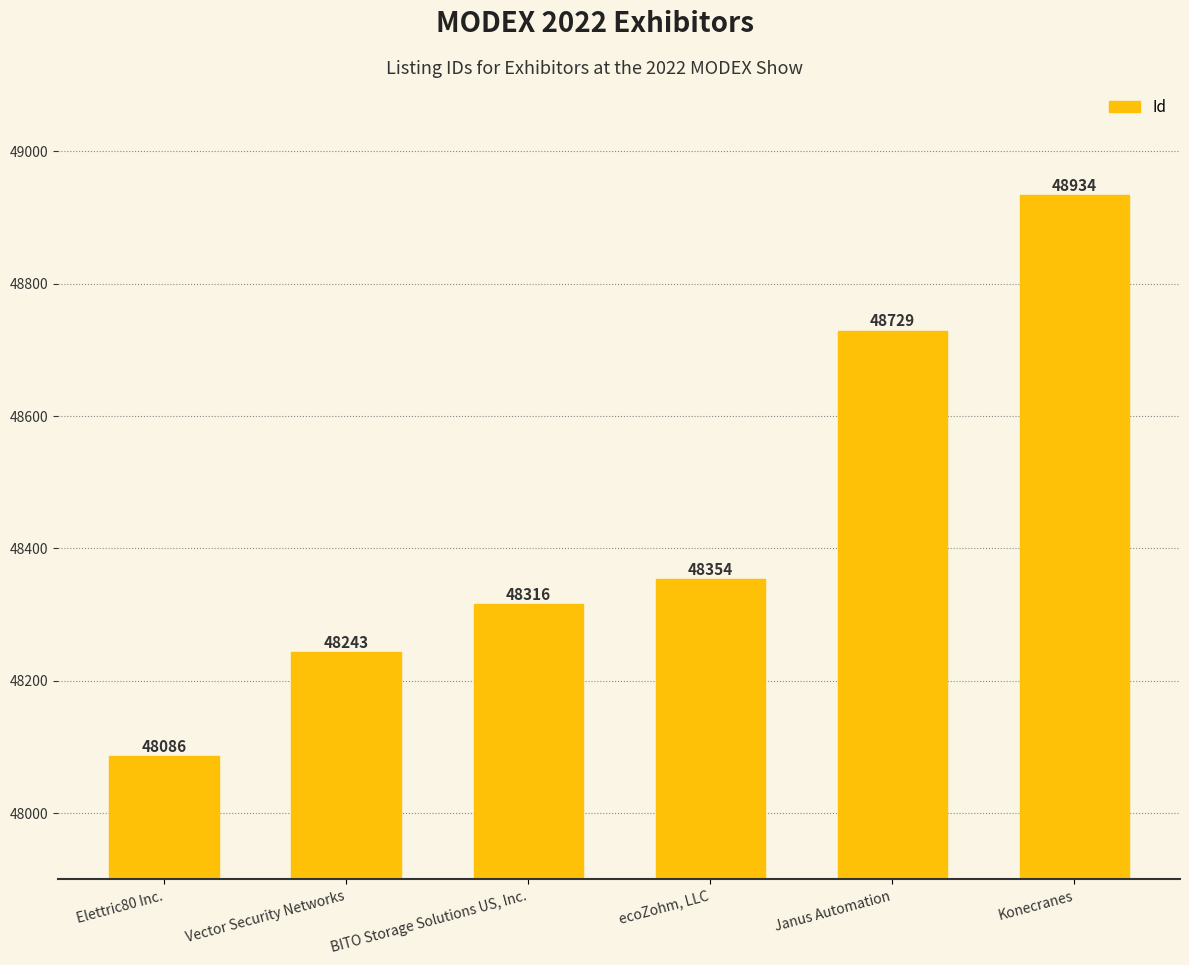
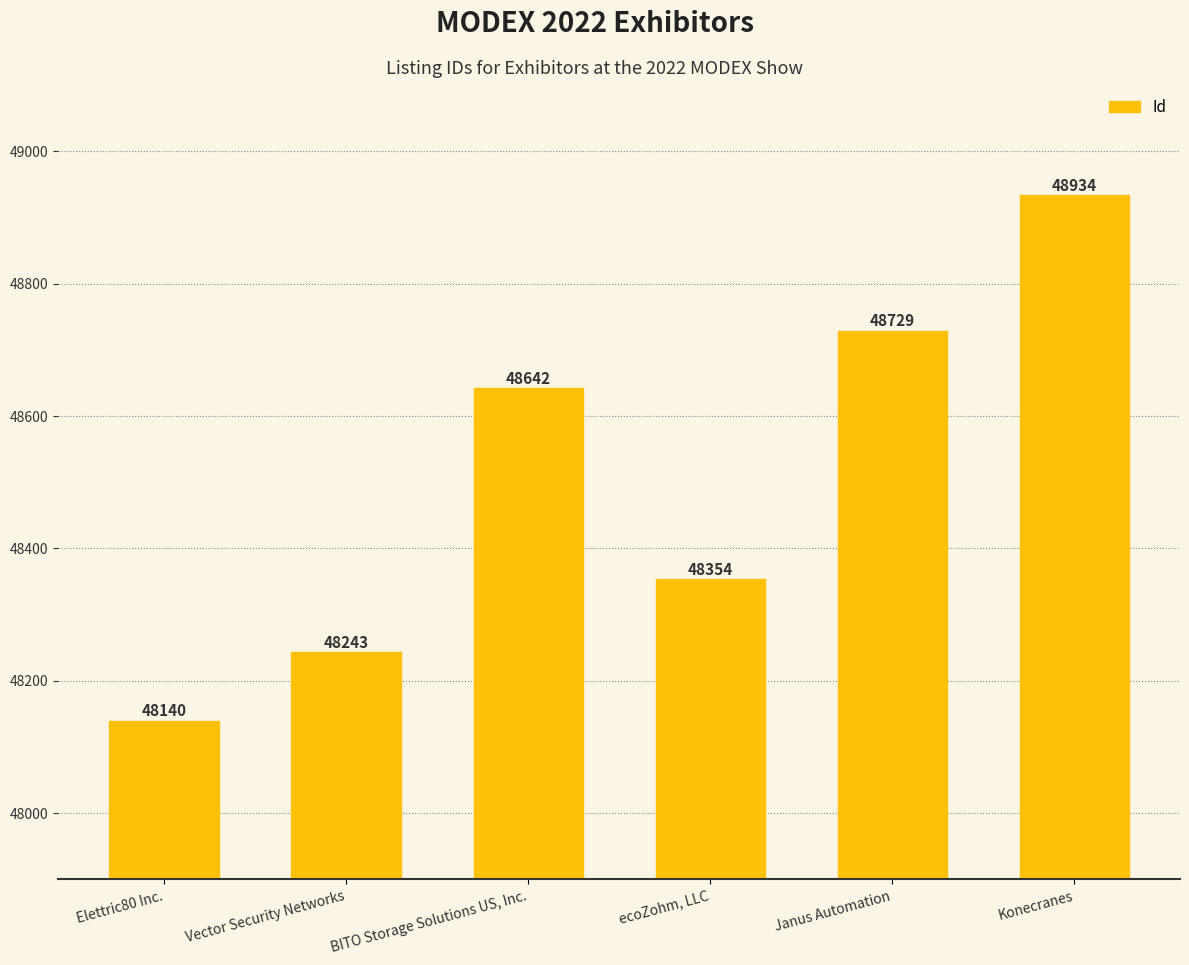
  {
-   "Elettric80 Inc.": 48086,
+   "Elettric80 Inc.": 48140,
    "Vector Security Networks": 48243,
-   "BITO Storage Solutions US, Inc.": 48316,
+   "BITO Storage Solutions US, Inc.": 48642,
    "ecoZohm, LLC": 48354,
    "Janus Automation": 48729,
    "Konecranes": 48934
  }
